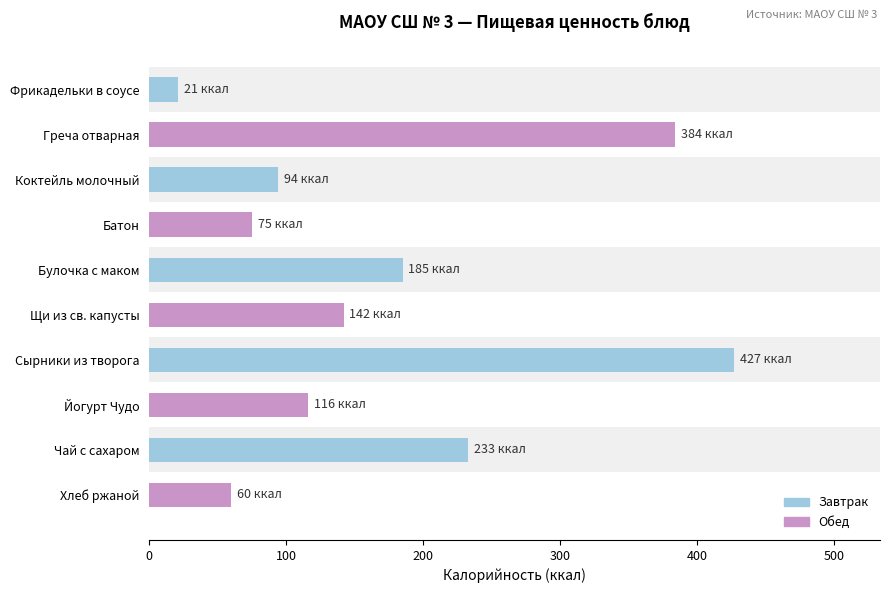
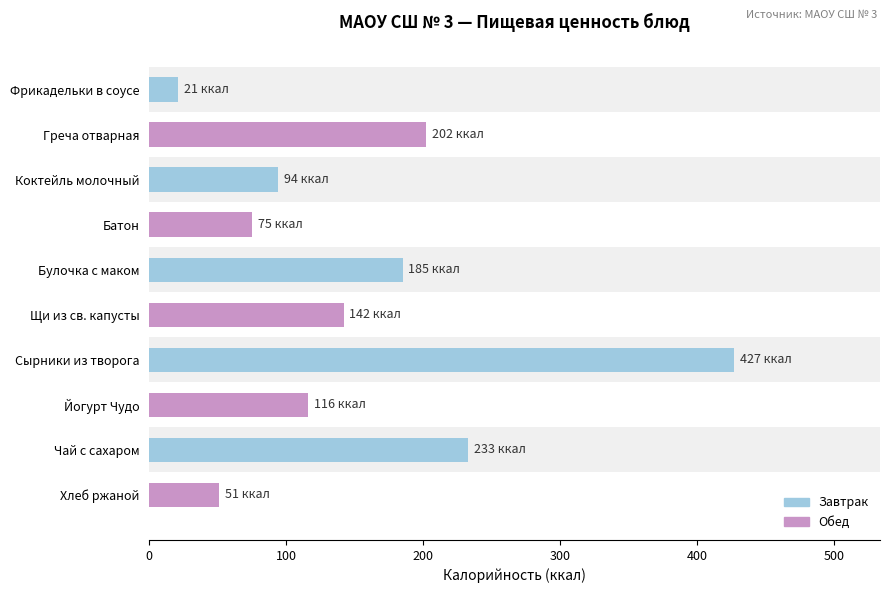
  {
    "Фрикадельки в соусе": 21,
-   "Греча отварная": 384,
+   "Греча отварная": 202,
    "Коктейль молочный": 94,
    "Батон": 75,
    "Булочка с маком": 185,
    "Щи из св. капусты": 142,
    "Сырники из творога": 427,
    "Йогурт Чудо": 116,
    "Чай с сахаром": 233,
-   "Хлеб ржаной": 60
+   "Хлеб ржаной": 51
  }
